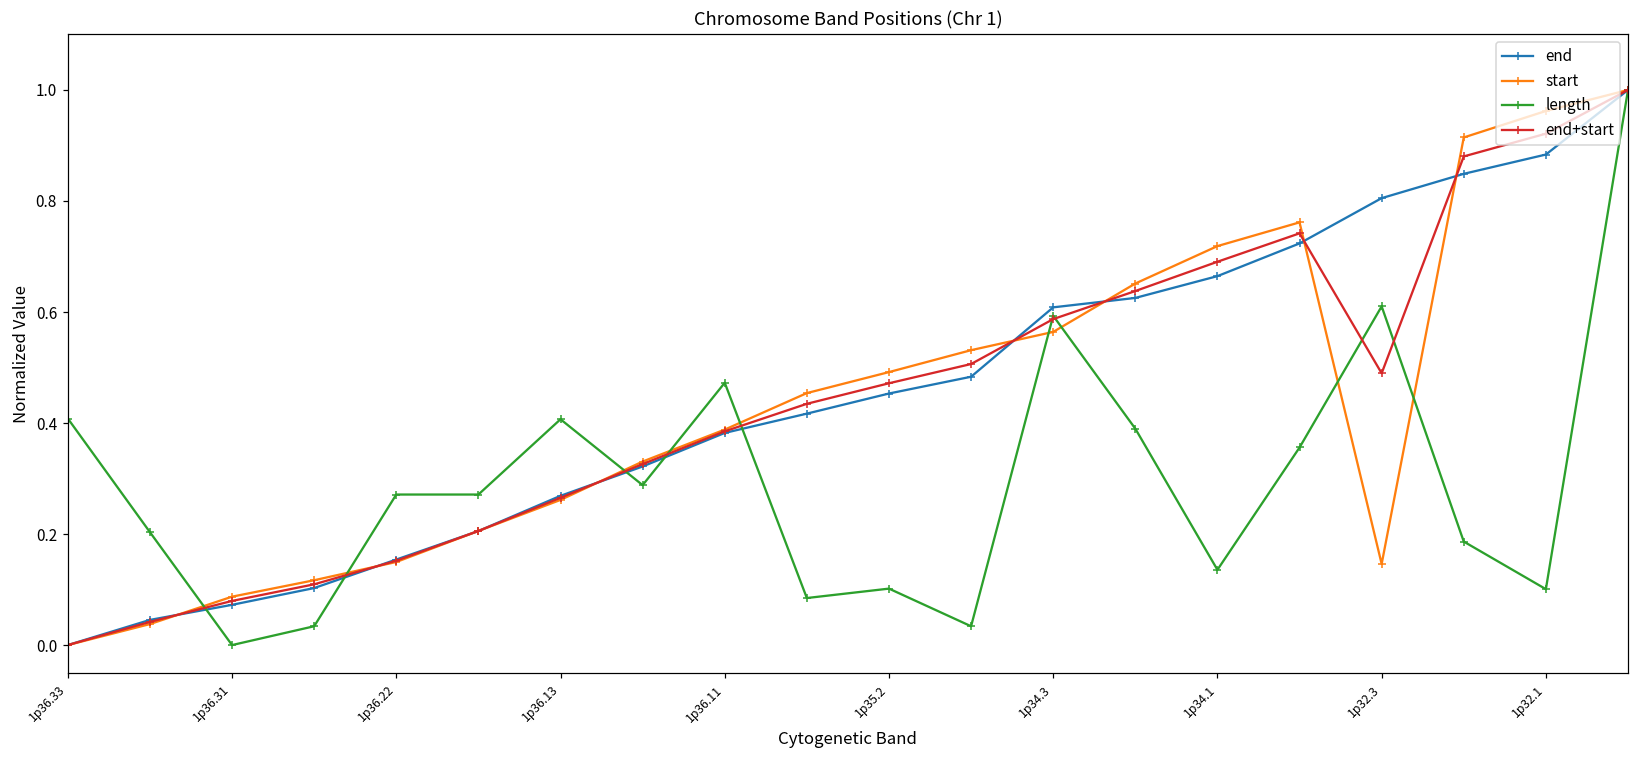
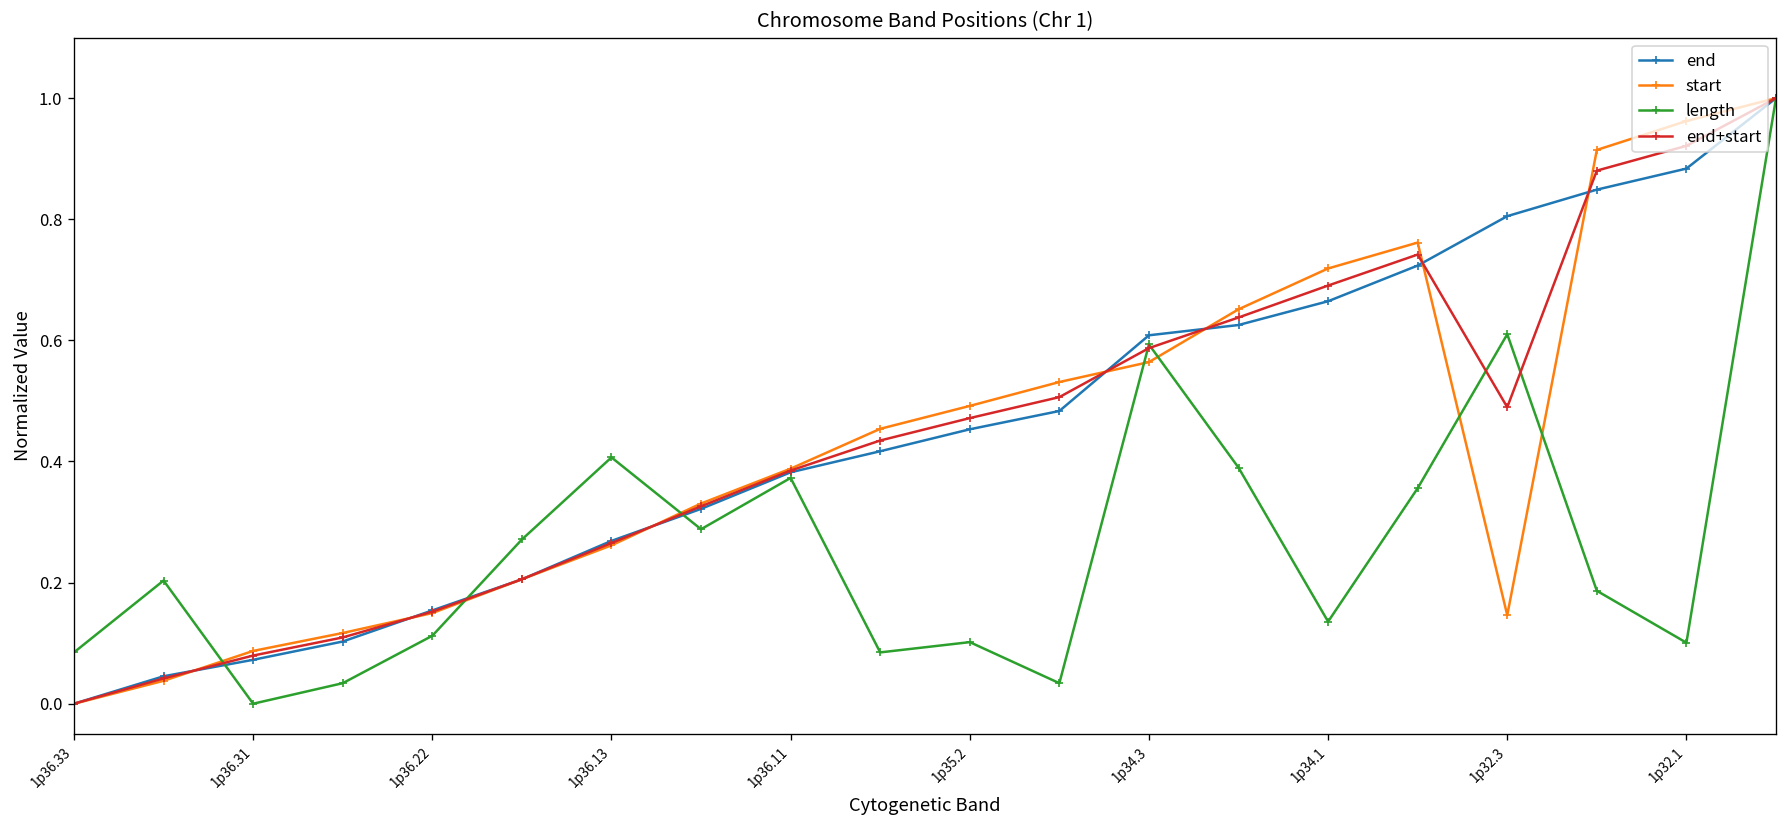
  {
    "end": {
      "1p36.31": 0.07,
      "1p35.2": 0.45,
      "1p34.3": 0.61,
      "1p34.1": 0.66,
      "1p32.3": 0.81,
      "1p32.1": 0.88
    },
    "start": {
      "1p36.31": 0.09,
      "1p35.2": 0.49,
      "1p34.3": 0.56,
      "1p34.1": 0.72,
      "1p32.3": 0.15
    },
    "length": {
-     "1p36.33": 0.41,
+     "1p36.33": 0.08,
      "1p36.31": 0.00,
-     "1p36.22": 0.27,
+     "1p36.22": 0.11,
      "1p36.13": 0.41,
-     "1p36.11": 0.47,
+     "1p36.11": 0.37,
      "1p35.2": 0.10,
      "1p34.3": 0.59,
      "1p34.1": 0.14,
      "1p32.3": 0.61,
      "1p32.1": 0.10
    },
    "end+start": {
      "1p36.31": 0.08,
      "1p35.2": 0.47,
      "1p34.3": 0.59,
      "1p34.1": 0.69,
      "1p32.3": 0.49
    }
  }
